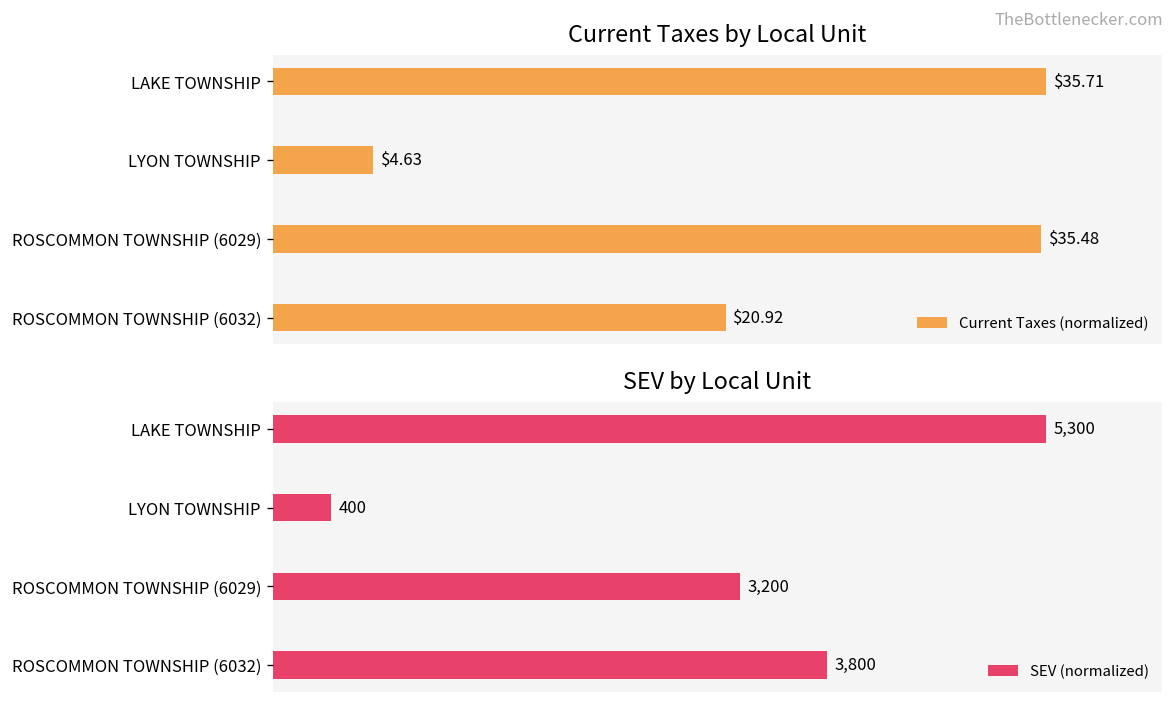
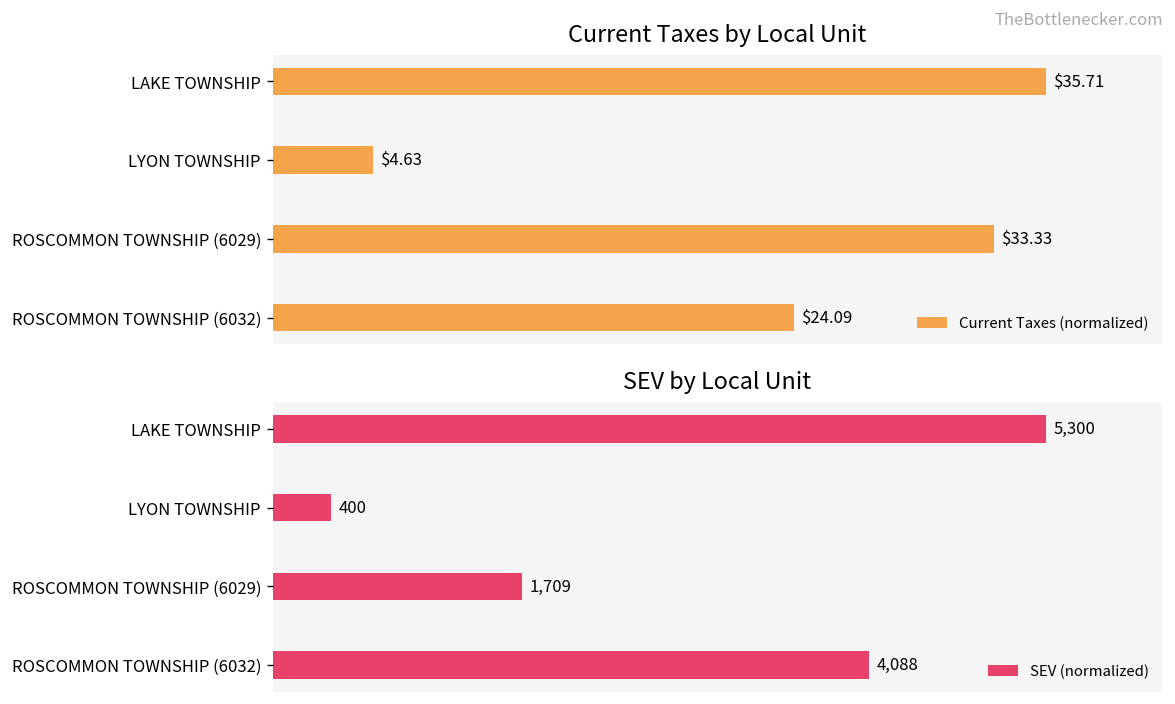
  {
    "Current Taxes by Local Unit": {
-     "ROSCOMMON TOWNSHIP (6029)": "$35.48",
-     "ROSCOMMON TOWNSHIP (6032)": "$20.92"
+     "ROSCOMMON TOWNSHIP (6029)": "$33.33",
+     "ROSCOMMON TOWNSHIP (6032)": "$24.09"
    },
    "SEV by Local Unit": {
-     "ROSCOMMON TOWNSHIP (6029)": "3,200",
-     "ROSCOMMON TOWNSHIP (6032)": "3,800"
+     "ROSCOMMON TOWNSHIP (6029)": "1,709",
+     "ROSCOMMON TOWNSHIP (6032)": "4,088"
    }
  }
